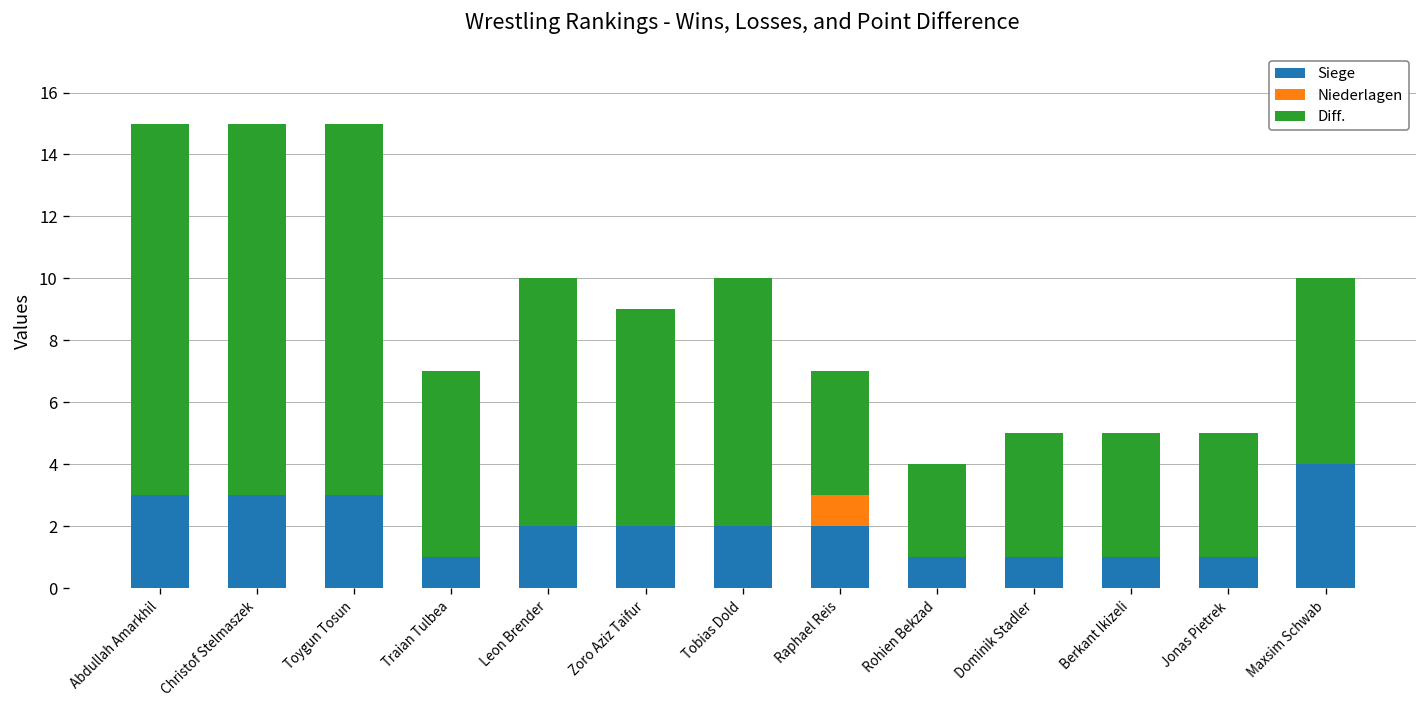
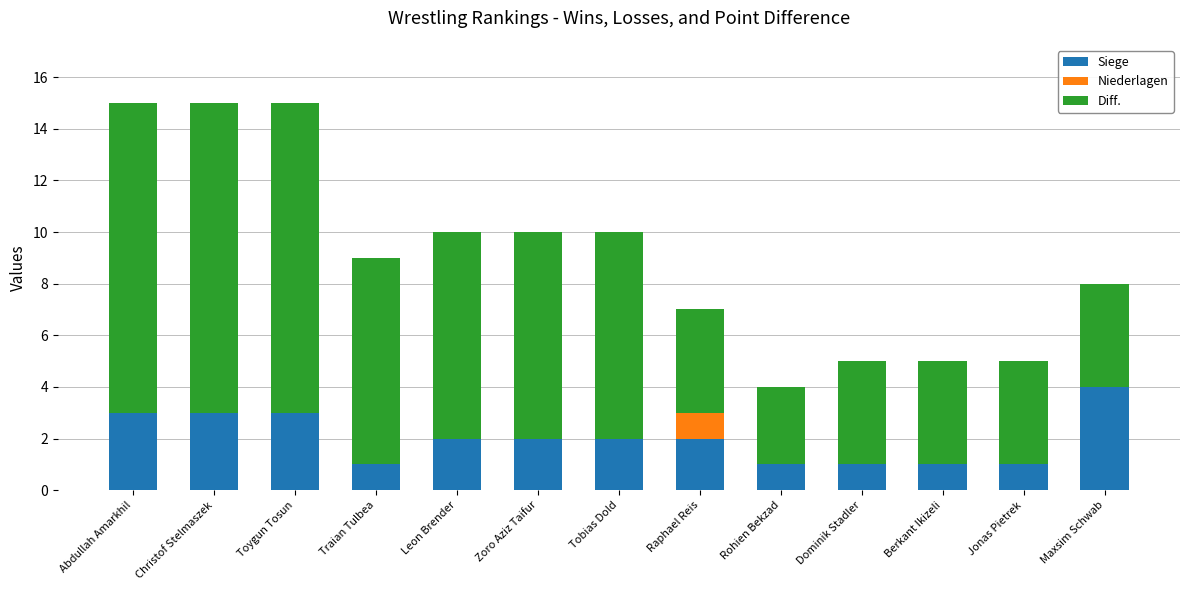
  {
    "Siege": {
      "Abdullah Amarkhil": 3,
      "Christof Stelmaszek": 3,
      "Toygun Tosun": 3,
      "Traian Tulbea": 1,
      "Leon Brender": 2,
      "Zoro Aziz Taifur": 2,
      "Tobias Dold": 2,
      "Raphael Reis": 2,
      "Rohien Bekzad": 1,
      "Dominik Stadler": 1,
      "Berkant Ikizeli": 1,
      "Jonas Pietrek": 1,
      "Maxsim Schwab": 4
    },
    "Diff.": {
      "Abdullah Amarkhil": 12,
      "Christof Stelmaszek": 12,
      "Toygun Tosun": 12,
-     "Traian Tulbea": 6,
+     "Traian Tulbea": 8,
      "Leon Brender": 8,
-     "Zoro Aziz Taifur": 7,
+     "Zoro Aziz Taifur": 8,
      "Tobias Dold": 8,
      "Raphael Reis": 4,
      "Rohien Bekzad": 3,
      "Dominik Stadler": 4,
      "Berkant Ikizeli": 4,
      "Jonas Pietrek": 4,
-     "Maxsim Schwab": 6
+     "Maxsim Schwab": 4
    }
  }
